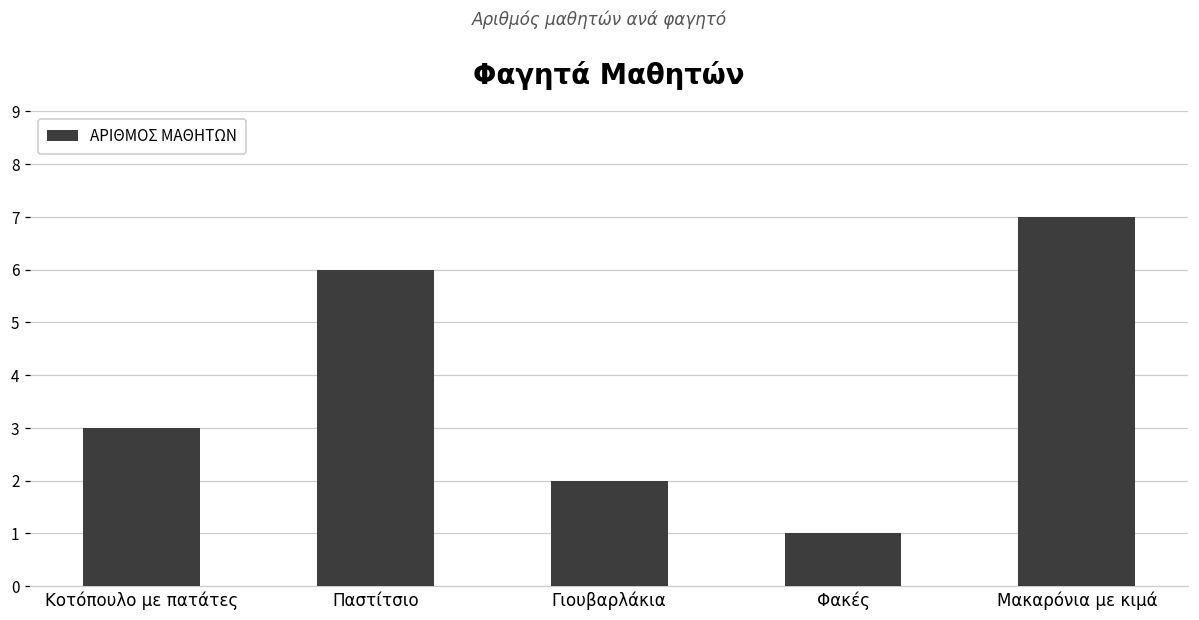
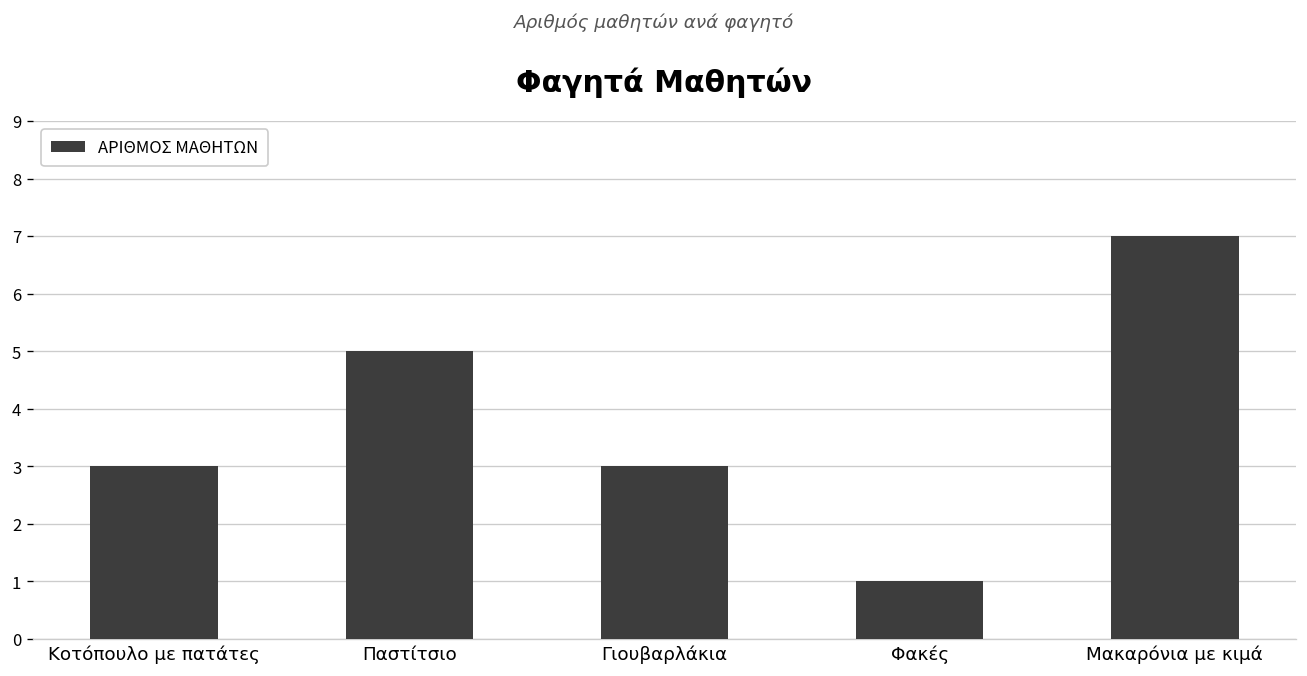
  {
    "Κοτόπουλο με πατάτες": 3,
-   "Παστίτσιο": 6,
-   "Γιουβαρλάκια": 2,
+   "Παστίτσιο": 5,
+   "Γιουβαρλάκια": 3,
    "Φακές": 1,
    "Μακαρόνια με κιμά": 7
  }
